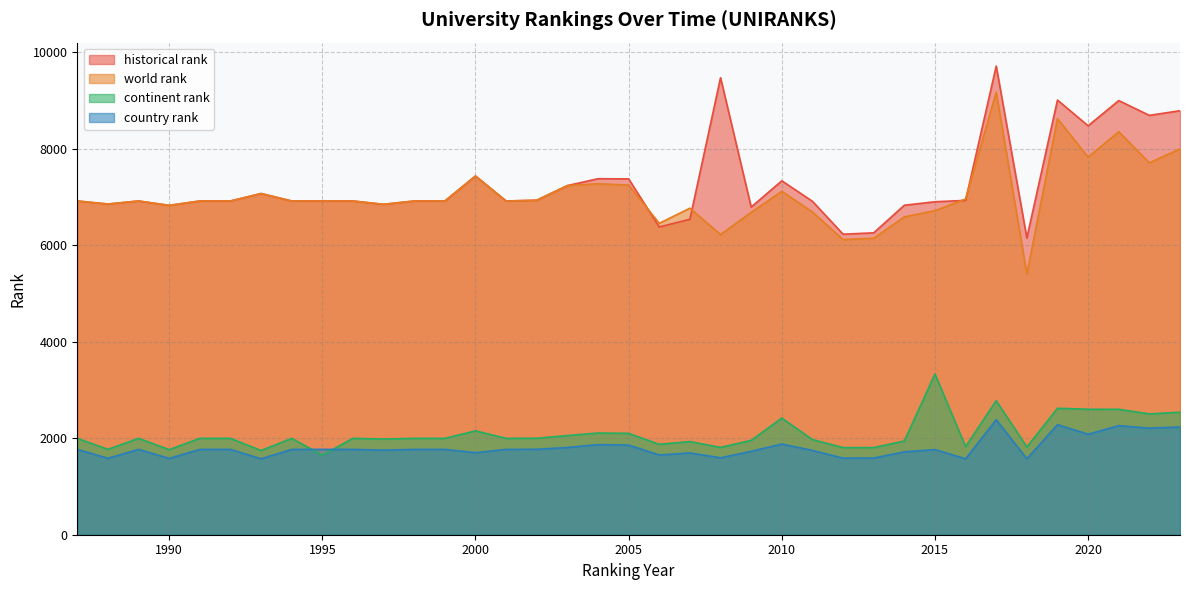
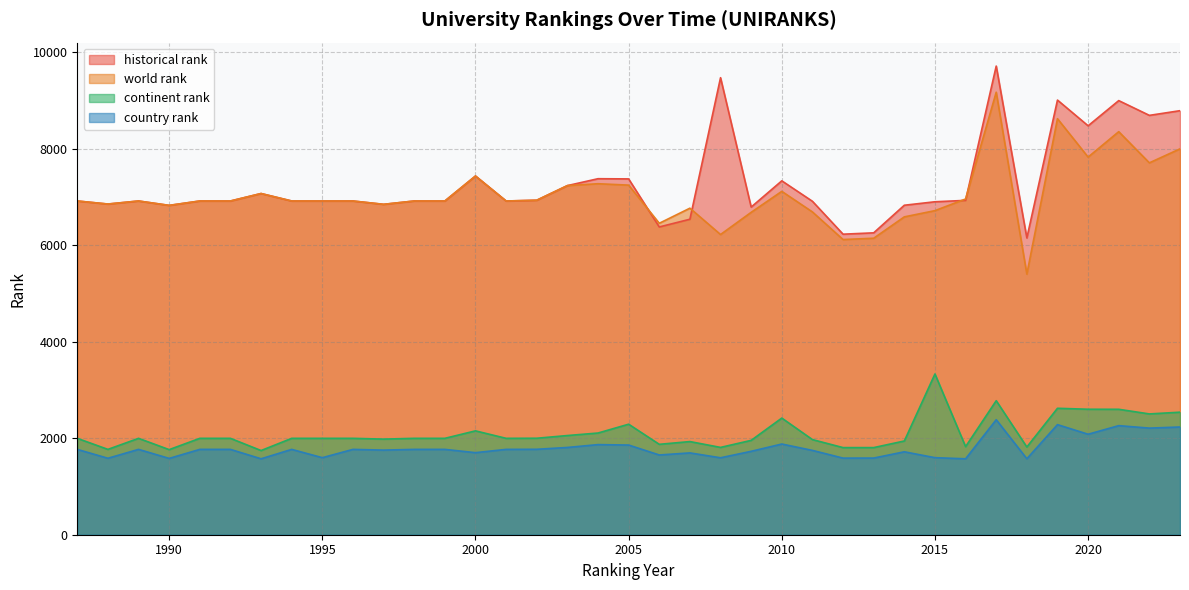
  {
    "continent rank": {
      "1990": 1800,
-     "1995": 1600,
+     "1995": 2000,
      "2000": 2200,
-     "2005": 2100,
+     "2005": 2300,
      "2010": 2400,
      "2015": 3300,
      "2020": 2600
    },
    "country rank": {
      "1990": 1600,
-     "1995": 1800,
+     "1995": 1600,
      "2000": 1700,
      "2005": 1900,
      "2010": 1900,
-     "2015": 1800,
+     "2015": 1600,
      "2020": 2100
    }
  }
